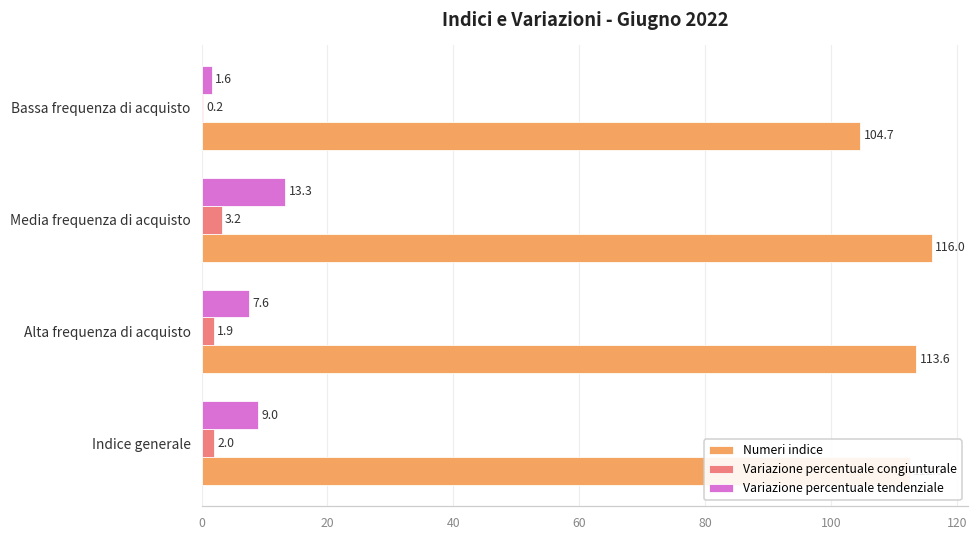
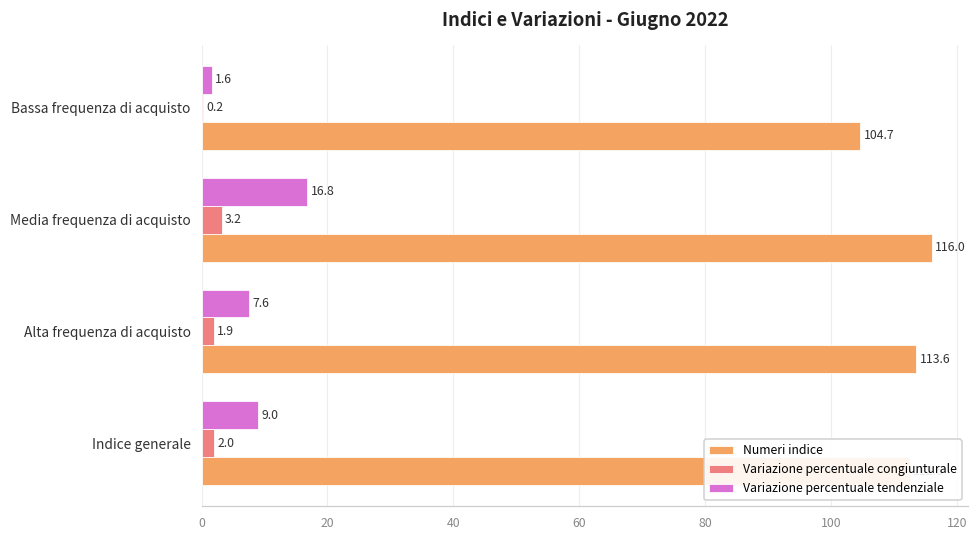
  {
    "Variazione percentuale tendenziale": {
      "Bassa frequenza di acquisto": 1.6,
-     "Media frequenza di acquisto": 13.3,
+     "Media frequenza di acquisto": 16.8,
      "Alta frequenza di acquisto": 7.6,
      "Indice generale": 9.0
    }
  }
